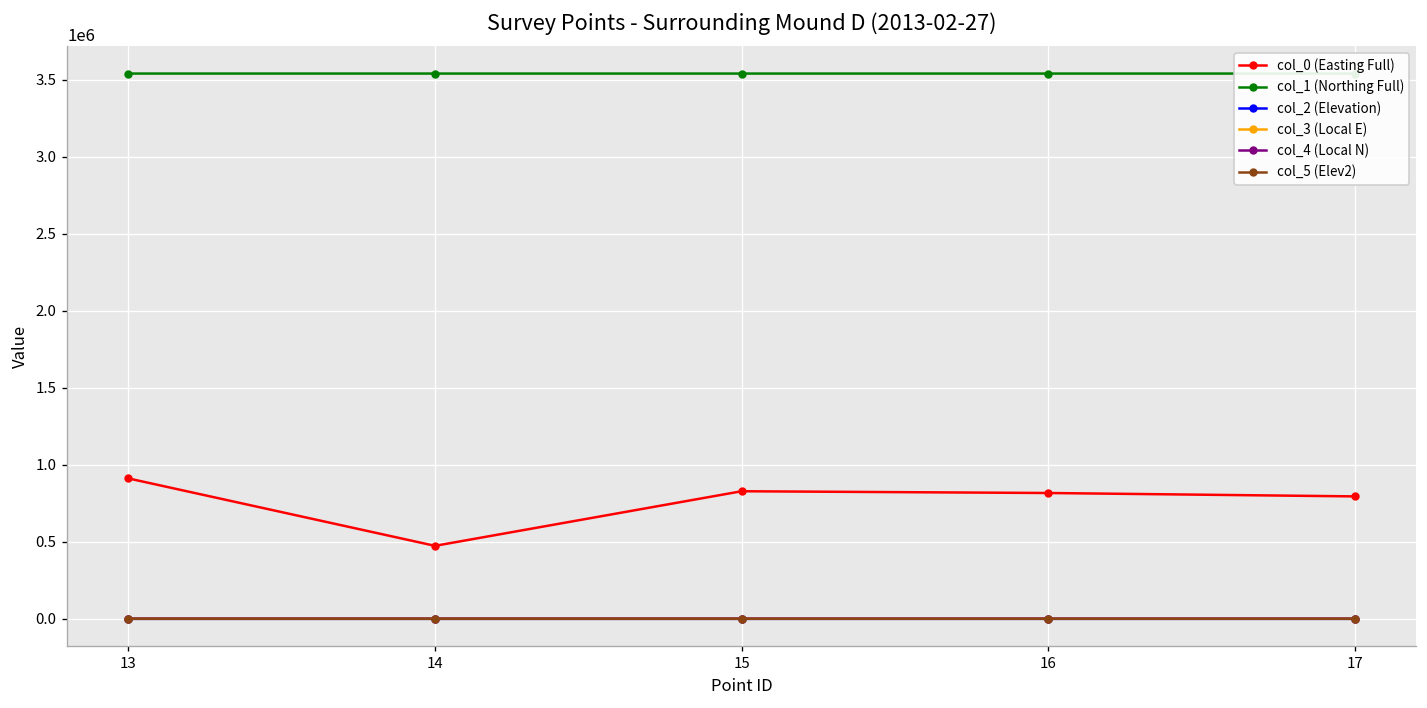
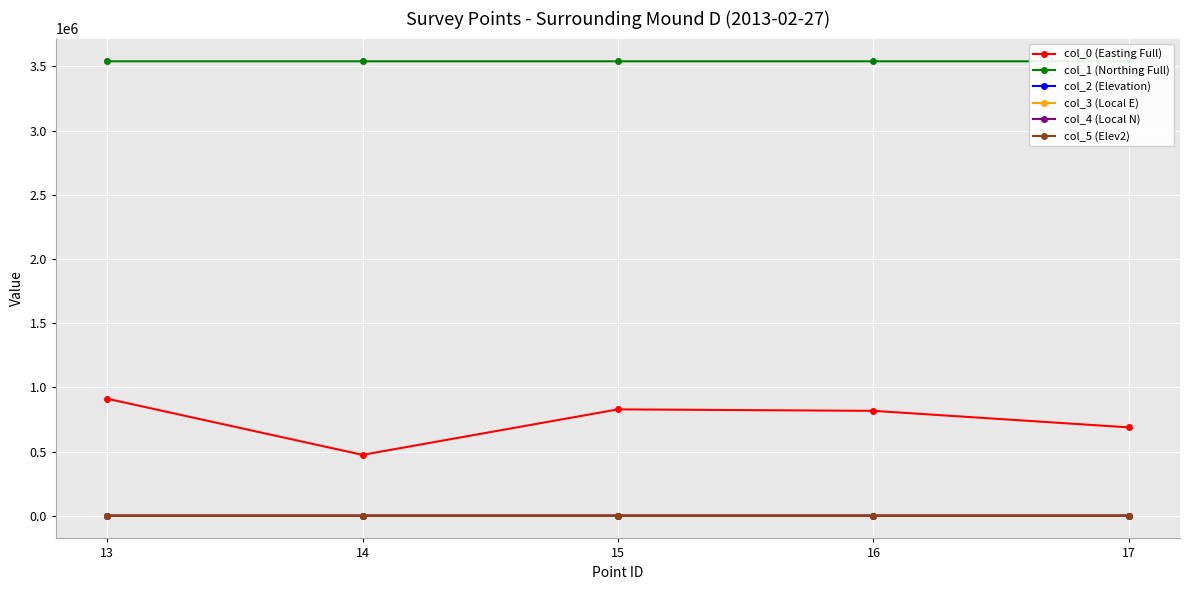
  {
    "col_0 (Easting Full)": {
      "13": 910000,
      "14": 470000,
      "15": 830000,
      "16": 820000,
-     "17": 790000
+     "17": 690000
    },
    "col_1 (Northing Full)": {
      "13": 3540000,
      "14": 3540000,
      "15": 3540000,
      "16": 3540000
    },
    "col_5 (Elev2)": {
      "13": 0,
      "14": 0,
      "15": 0,
      "16": 0,
      "17": 0
    }
  }
